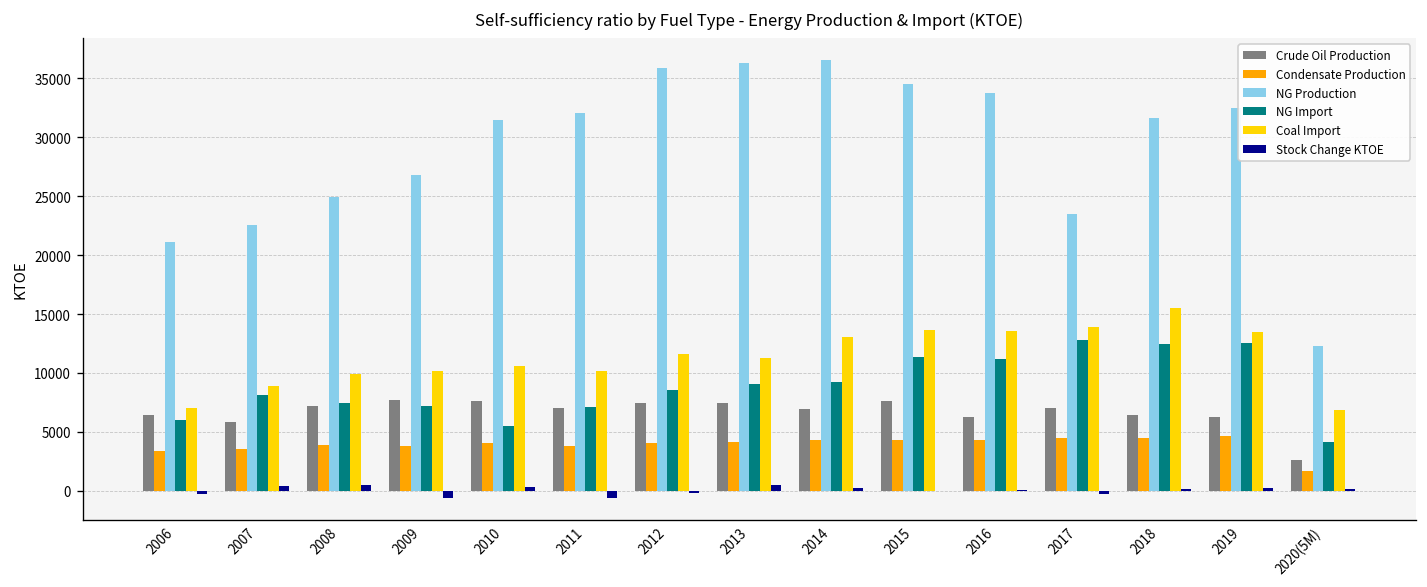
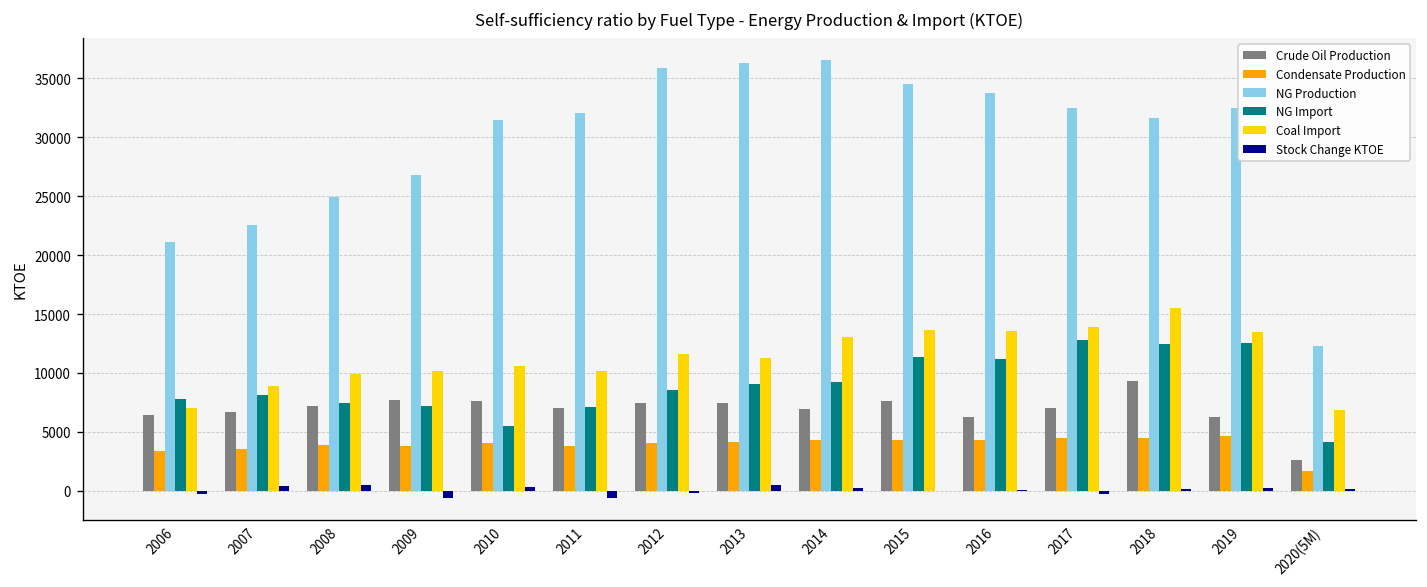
  {
    "Crude Oil Production": {
      "2006": 6000,
-     "2007": 6000,
+     "2007": 7000,
      "2008": 7000,
      "2009": 8000,
      "2010": 8000,
      "2011": 7000,
      "2012": 7000,
      "2013": 7000,
      "2014": 7000,
      "2015": 8000,
      "2016": 6000,
      "2017": 7000,
-     "2018": 6000,
+     "2018": 9000,
      "2019": 6000,
      "2020(5M)": 3000
    },
    "NG Production": {
      "2006": 21000,
      "2007": 23000,
      "2008": 25000,
      "2009": 27000,
      "2010": 31000,
      "2011": 32000,
      "2012": 36000,
      "2013": 36000,
      "2014": 37000,
      "2015": 35000,
      "2016": 34000,
-     "2017": 23000,
+     "2017": 32000,
      "2018": 32000,
      "2019": 32000,
      "2020(5M)": 12000
    },
    "NG Import": {
-     "2006": 6000,
+     "2006": 8000,
      "2007": 8000,
      "2008": 7000,
      "2009": 7000,
      "2010": 6000,
      "2011": 7000,
      "2012": 9000,
      "2013": 9000,
      "2014": 9000,
      "2015": 11000,
      "2016": 11000,
      "2017": 13000,
      "2018": 12000,
      "2019": 13000,
      "2020(5M)": 4000
    },
    "Stock Change KTOE": {
      "2006": 0,
      "2007": 0,
      "2008": 0,
      "2009": -1000,
      "2010": 0,
      "2011": -1000,
      "2013": 1000,
      "2017": 0
    }
  }
